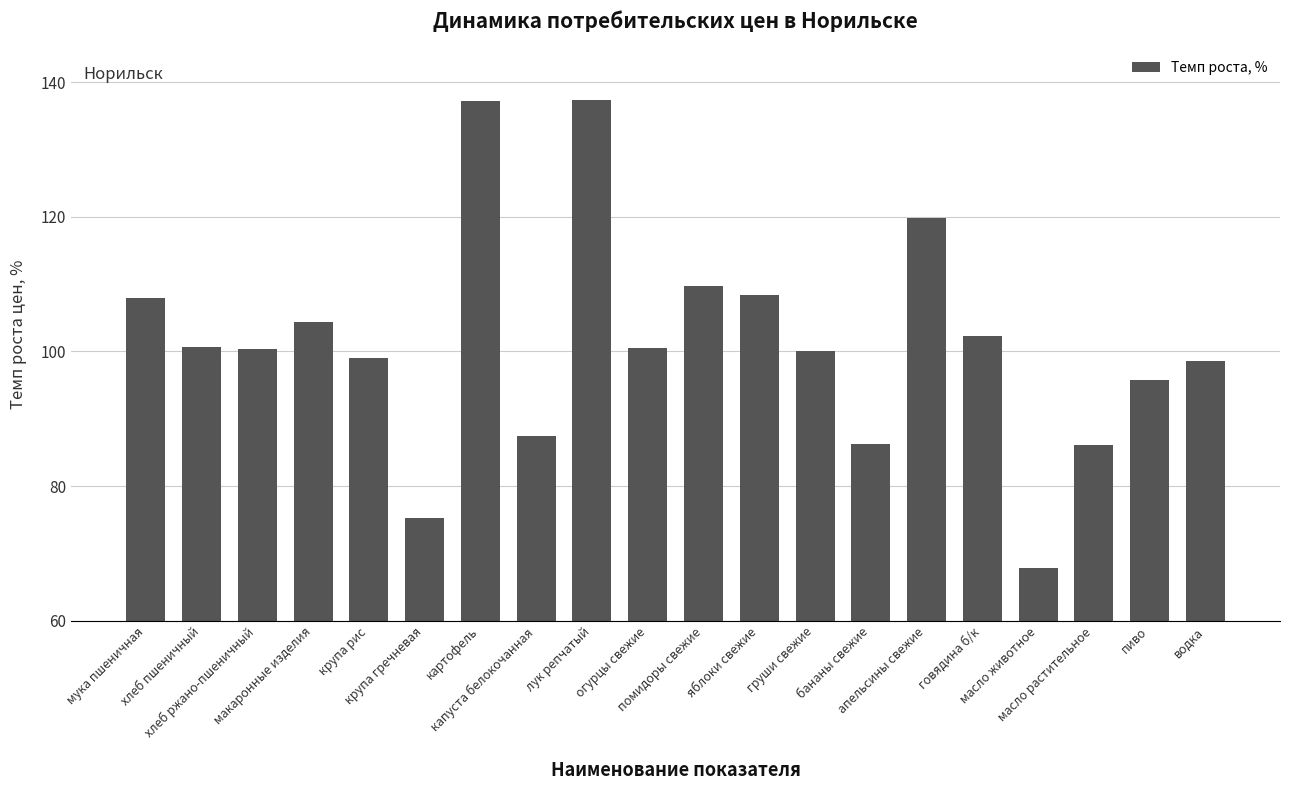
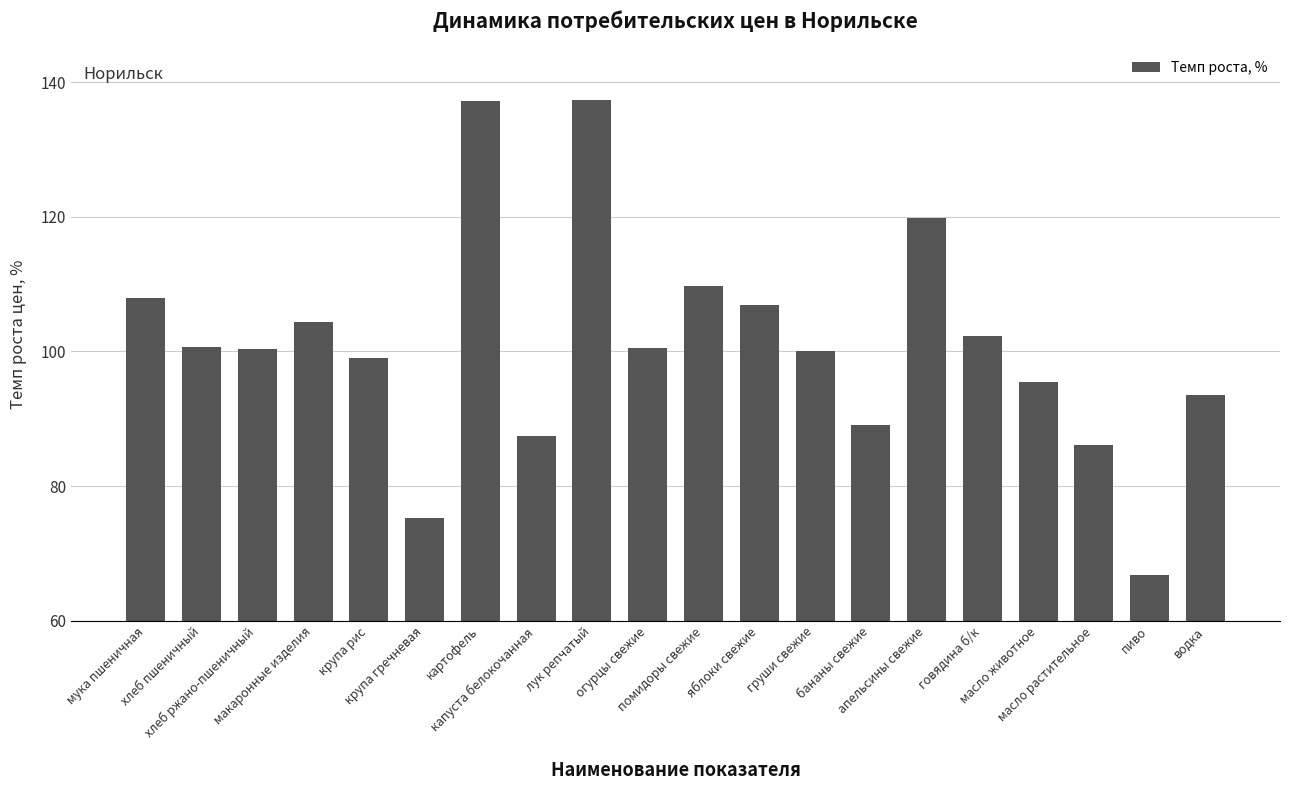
  {
    "мука пшеничная": 108,
    "хлеб пшеничный": 101,
    "хлеб ржано-пшеничный": 100,
    "макаронные изделия": 104,
    "крупа рис": 99,
    "крупа гречневая": 75,
    "картофель": 137,
    "капуста белокочанная": 87,
    "лук репчатый": 137,
    "огурцы свежие": 101,
    "помидоры свежие": 110,
-   "яблоки свежие": 108,
+   "яблоки свежие": 107,
    "груши свежие": 100,
-   "бананы свежие": 86,
+   "бананы свежие": 89,
    "апельсины свежие": 120,
    "говядина б/к": 102,
-   "масло животное": 68,
+   "масло животное": 95,
    "масло растительное": 86,
-   "пиво": 96,
-   "водка": 99
+   "пиво": 67,
+   "водка": 94
  }
